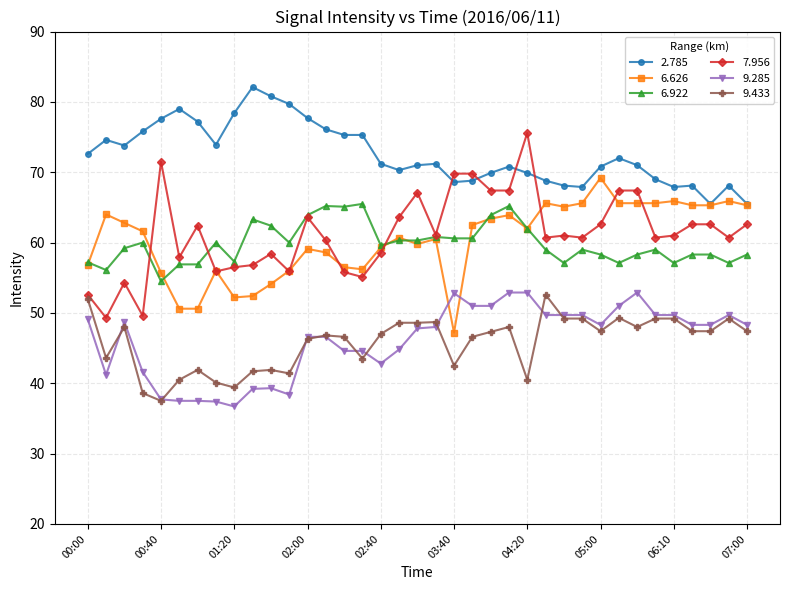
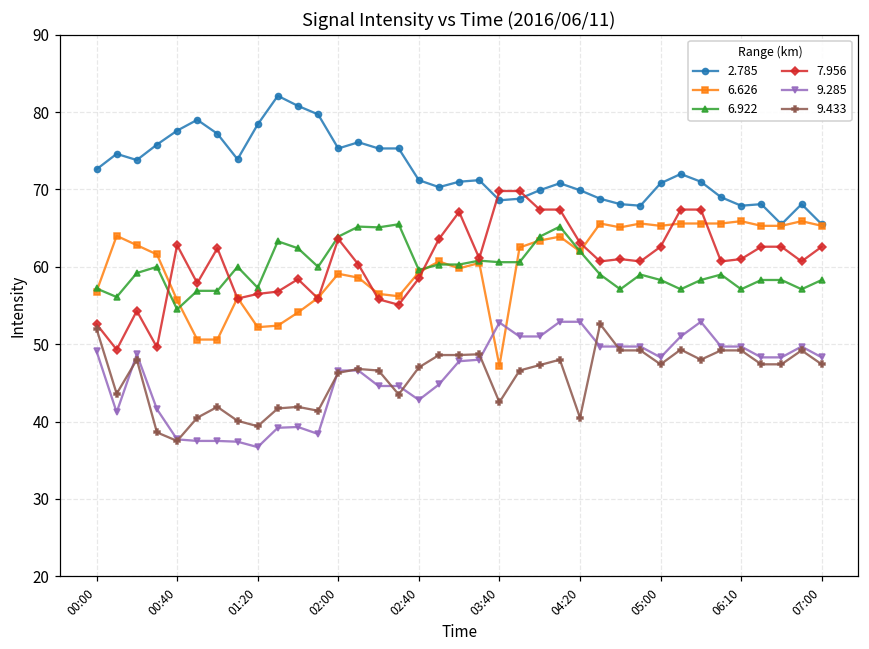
  {
    "2.785": {
      "00:00": 73,
      "00:40": 78,
      "01:20": 78,
-     "02:00": 78,
+     "02:00": 75,
      "02:40": 71,
      "03:40": 69,
      "04:20": 70,
      "05:00": 71,
      "06:10": 68
    },
    "6.626": {
      "00:00": 57,
      "00:40": 56,
      "01:20": 52,
      "02:00": 59,
      "03:40": 47,
-     "05:00": 69,
+     "05:00": 65,
      "06:10": 66
    },
    "6.922": {
      "00:00": 57,
      "00:40": 55,
      "01:20": 57,
      "03:40": 61,
      "05:00": 58,
      "06:10": 57,
      "07:00": 58
    },
    "7.956": {
      "00:00": 53,
-     "00:40": 72,
+     "00:40": 63,
      "01:20": 57,
      "02:40": 59,
      "03:40": 70,
-     "04:20": 76,
+     "04:20": 63,
      "05:00": 63,
      "06:10": 61,
      "07:00": 63
    },
    "9.285": {
      "00:00": 49,
      "01:20": 37,
      "02:40": 43,
      "03:40": 53,
      "04:20": 53,
      "05:00": 48,
      "06:10": 50,
      "07:00": 48
    },
    "9.433": {
      "00:00": 52,
      "01:20": 39,
      "02:40": 47,
      "03:40": 43,
      "04:20": 41,
      "05:00": 47,
      "06:10": 49,
      "07:00": 47
    }
  }
